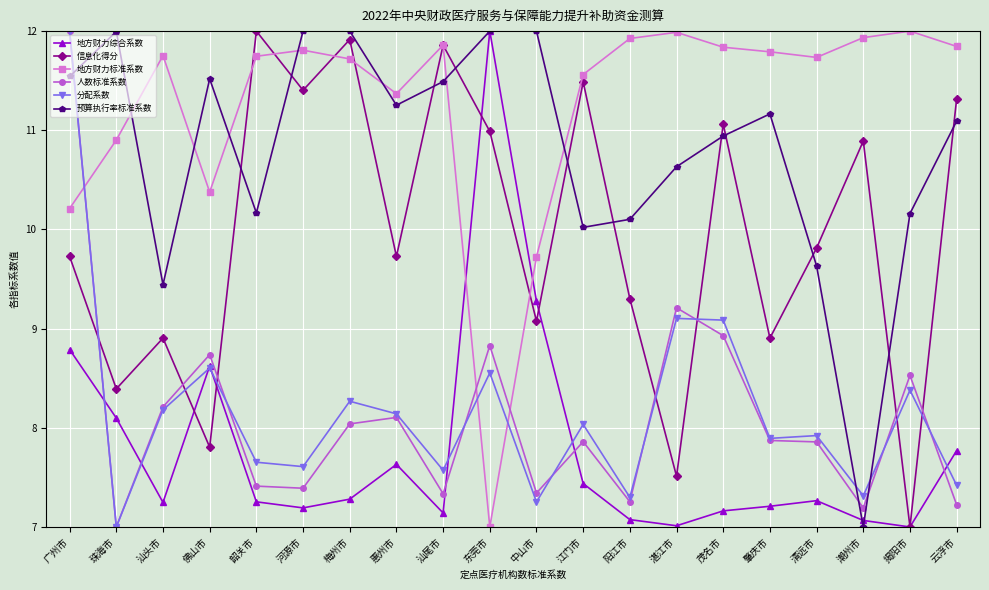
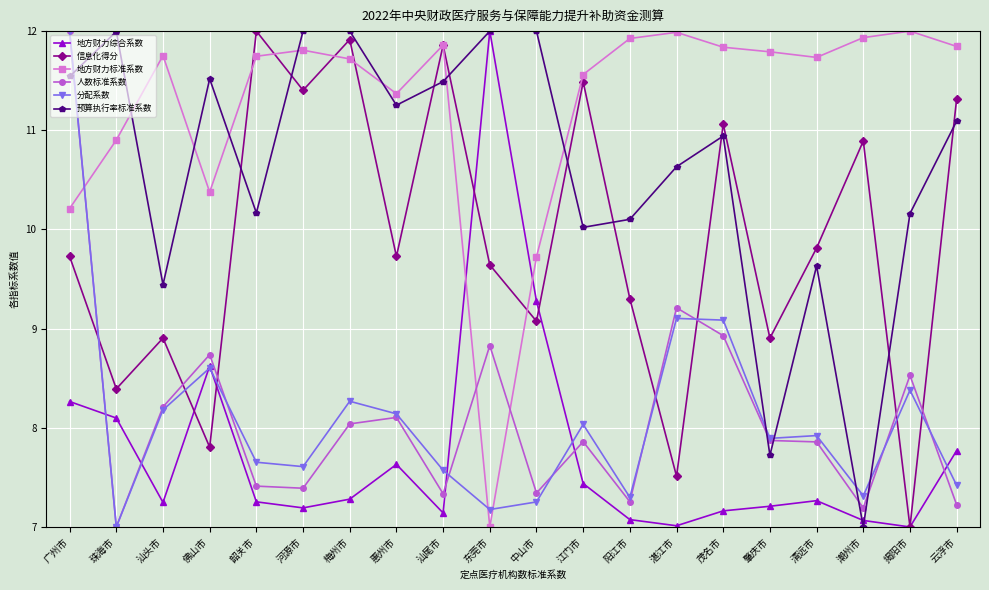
  {
    "地方财力综合系数": {
-     "广州市": 8.8,
+     "广州市": 8.3,
      "珠海市": 8.1,
      "汕头市": 7.2,
      "韶关市": 7.3,
      "河源市": 7.2,
      "梅州市": 7.3,
      "惠州市": 7.6,
      "汕尾市": 7.1,
      "中山市": 9.3,
      "江门市": 7.4,
      "阳江市": 7.1,
      "湛江市": 7.0,
      "茂名市": 7.2,
      "肇庆市": 7.2,
      "清远市": 7.3,
      "潮州市": 7.1,
      "云浮市": 7.8
    },
    "信息化得分": {
      "广州市": 9.7,
      "珠海市": 8.4,
      "汕头市": 8.9,
      "佛山市": 7.8,
      "韶关市": 12.0,
      "河源市": 11.4,
      "梅州市": 11.9,
      "惠州市": 9.7,
-     "东莞市": 11.0,
+     "东莞市": 9.6,
      "中山市": 9.1,
      "江门市": 11.5,
      "阳江市": 9.3,
      "湛江市": 7.5,
      "茂名市": 11.1,
      "肇庆市": 8.9,
      "清远市": 9.8,
      "潮州市": 10.9,
      "云浮市": 11.3
    },
    "分配系数": {
      "汕头市": 8.2,
      "韶关市": 7.7,
      "河源市": 7.6,
      "梅州市": 8.3,
      "惠州市": 8.1,
      "汕尾市": 7.6,
-     "东莞市": 8.6,
+     "东莞市": 7.2,
      "中山市": 7.3,
      "江门市": 8.0,
      "阳江市": 7.3,
      "湛江市": 9.1,
      "茂名市": 9.1,
      "清远市": 7.9,
      "潮州市": 7.3,
      "揭阳市": 8.4,
      "云浮市": 7.4
    },
    "预算执行率标准系数": {
      "珠海市": 12.0,
      "汕头市": 9.4,
      "佛山市": 11.5,
      "韶关市": 10.2,
      "河源市": 12.0,
      "梅州市": 12.0,
      "惠州市": 11.3,
      "汕尾市": 11.5,
      "中山市": 12.0,
      "江门市": 10.0,
      "阳江市": 10.1,
      "湛江市": 10.6,
      "茂名市": 10.9,
-     "肇庆市": 11.2,
+     "肇庆市": 7.7,
      "清远市": 9.6,
      "潮州市": 7.0,
      "揭阳市": 10.2,
      "云浮市": 11.1
    }
  }
